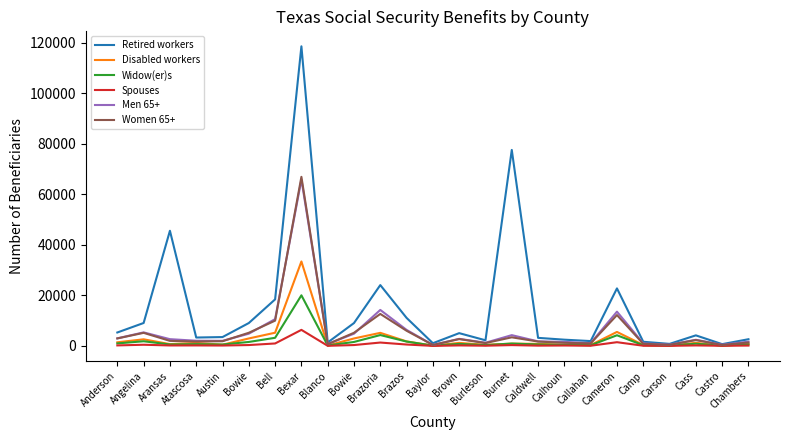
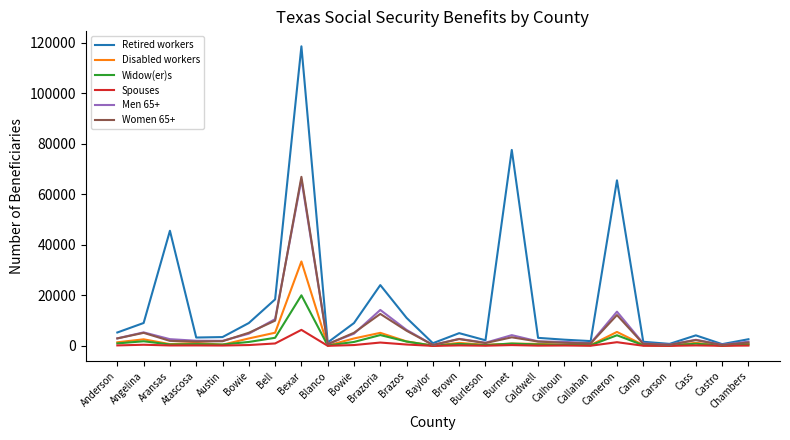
  {
    "Retired workers": {
      "Anderson": 5000,
      "Angelina": 9000,
      "Aransas": 46000,
      "Atascosa": 3000,
      "Austin": 4000,
      "Bell": 18000,
      "Bexar": 119000,
      "Brazoria": 24000,
      "Brazos": 11000,
      "Brown": 5000,
      "Burnet": 78000,
      "Caldwell": 3000,
-     "Cameron": 23000,
+     "Cameron": 66000,
      "Cass": 4000
    },
    "Disabled workers": {
      "Bell": 5000,
      "Bexar": 33000,
      "Cameron": 6000
    },
    "Widow(er)s": {
      "Bell": 3000,
      "Bexar": 20000,
      "Cameron": 4000
    },
    "Spouses": {
      "Angelina": 0,
      "Bell": 1000,
      "Bexar": 6000,
      "Brazoria": 1000,
      "Brazos": 1000,
      "Cameron": 1000
    },
    "Men 65+": {
      "Bexar": 66000,
      "Brazoria": 14000,
      "Cameron": 14000
    },
    "Women 65+": {
      "Bexar": 67000,
      "Brazoria": 13000,
      "Cameron": 12000
    }
  }
